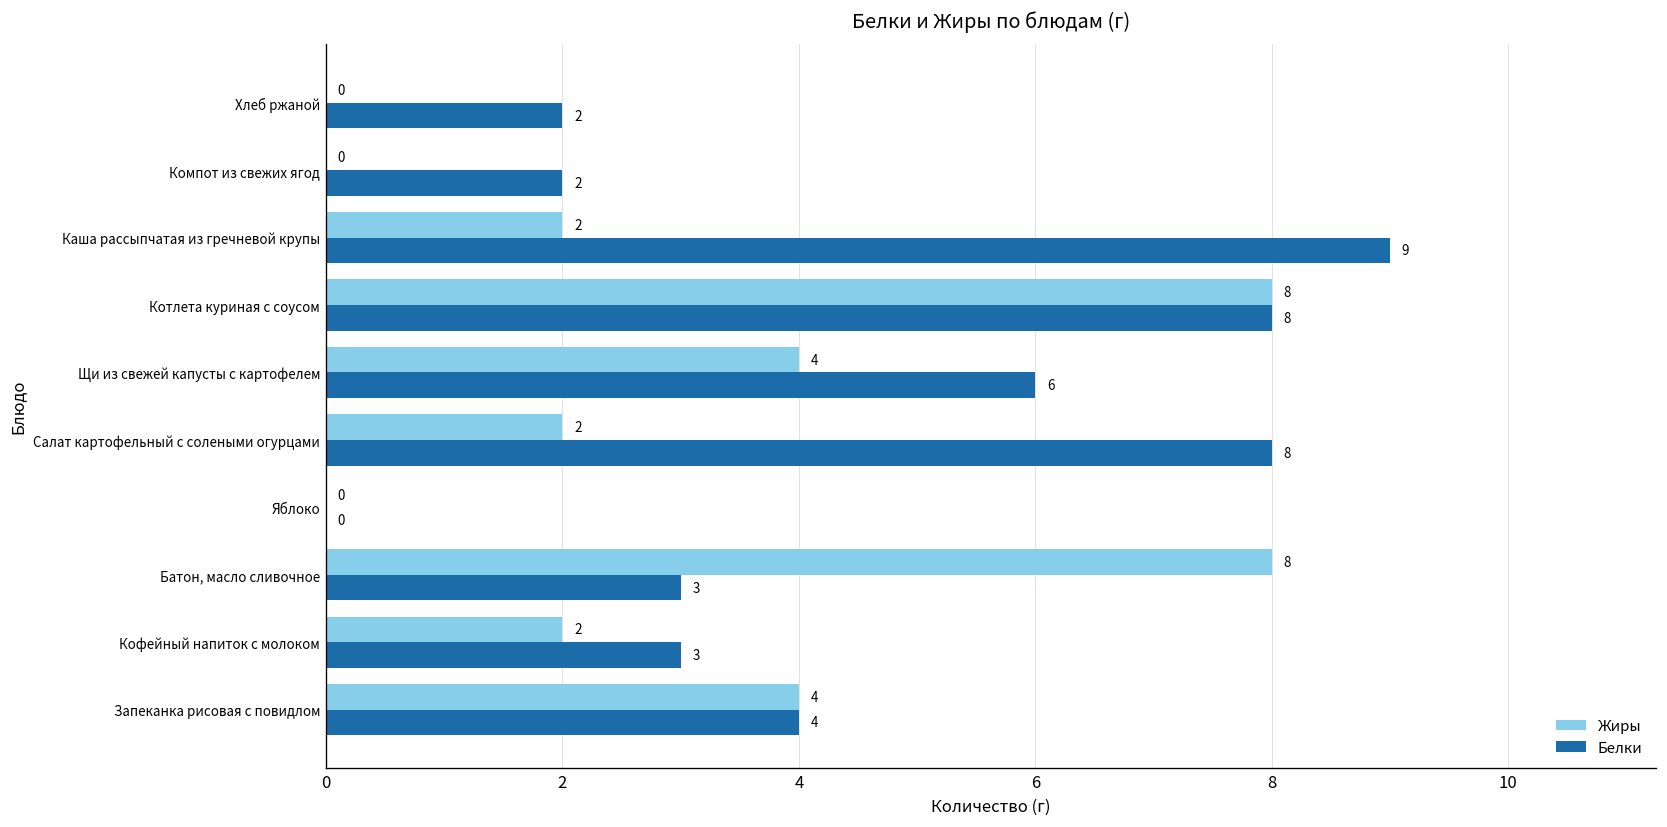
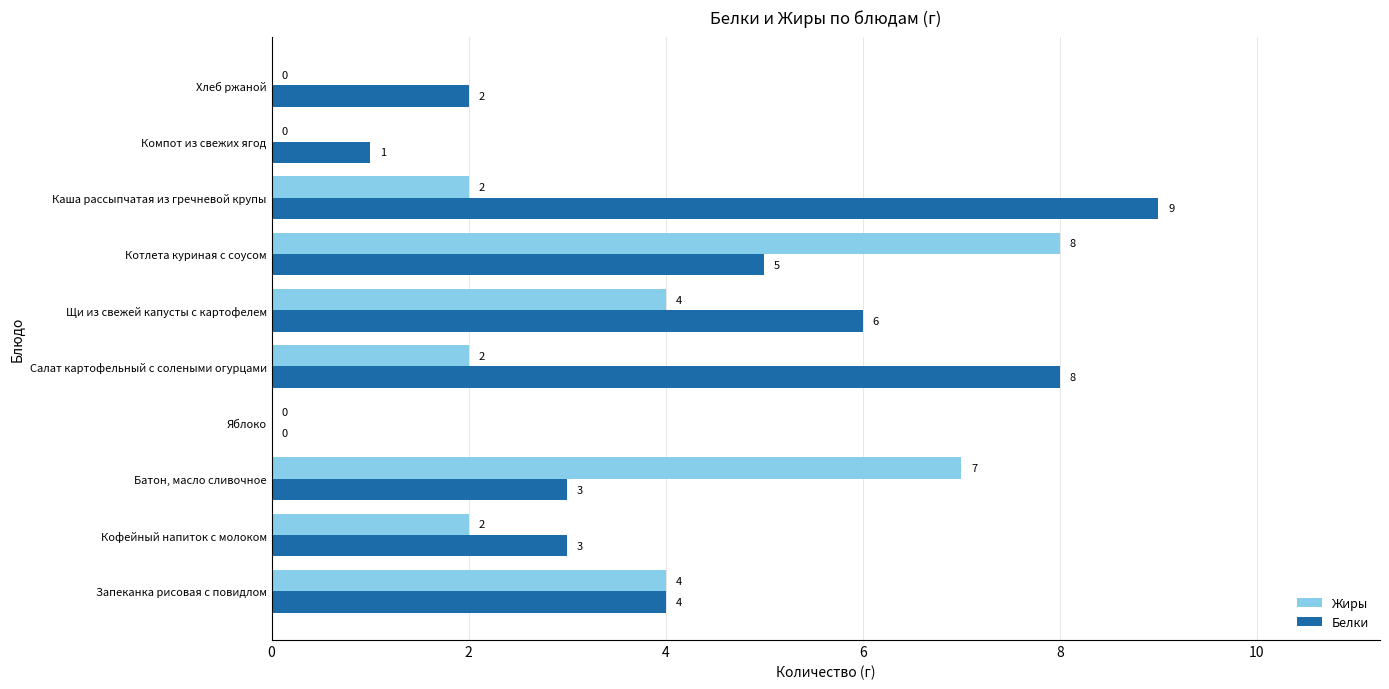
  {
    "Жиры": {
      "Хлеб ржаной": 0,
      "Компот из свежих ягод": 0,
      "Каша рассыпчатая из гречневой крупы": 2,
      "Котлета куриная с соусом": 8,
      "Щи из свежей капусты с картофелем": 4,
      "Салат картофельный с солеными огурцами": 2,
      "Яблоко": 0,
-     "Батон, масло сливочное": 8,
+     "Батон, масло сливочное": 7,
      "Кофейный напиток с молоком": 2,
      "Запеканка рисовая с повидлом": 4
    },
    "Белки": {
      "Хлеб ржаной": 2,
-     "Компот из свежих ягод": 2,
+     "Компот из свежих ягод": 1,
      "Каша рассыпчатая из гречневой крупы": 9,
-     "Котлета куриная с соусом": 8,
+     "Котлета куриная с соусом": 5,
      "Щи из свежей капусты с картофелем": 6,
      "Салат картофельный с солеными огурцами": 8,
      "Яблоко": 0,
      "Батон, масло сливочное": 3,
      "Кофейный напиток с молоком": 3,
      "Запеканка рисовая с повидлом": 4
    }
  }
